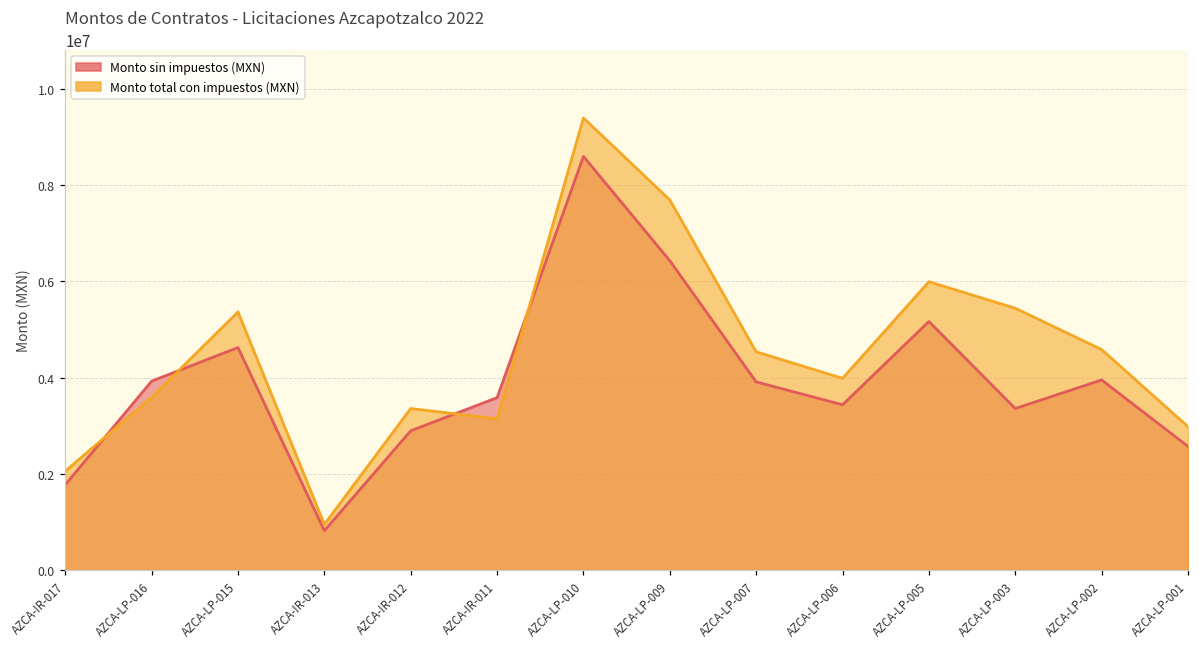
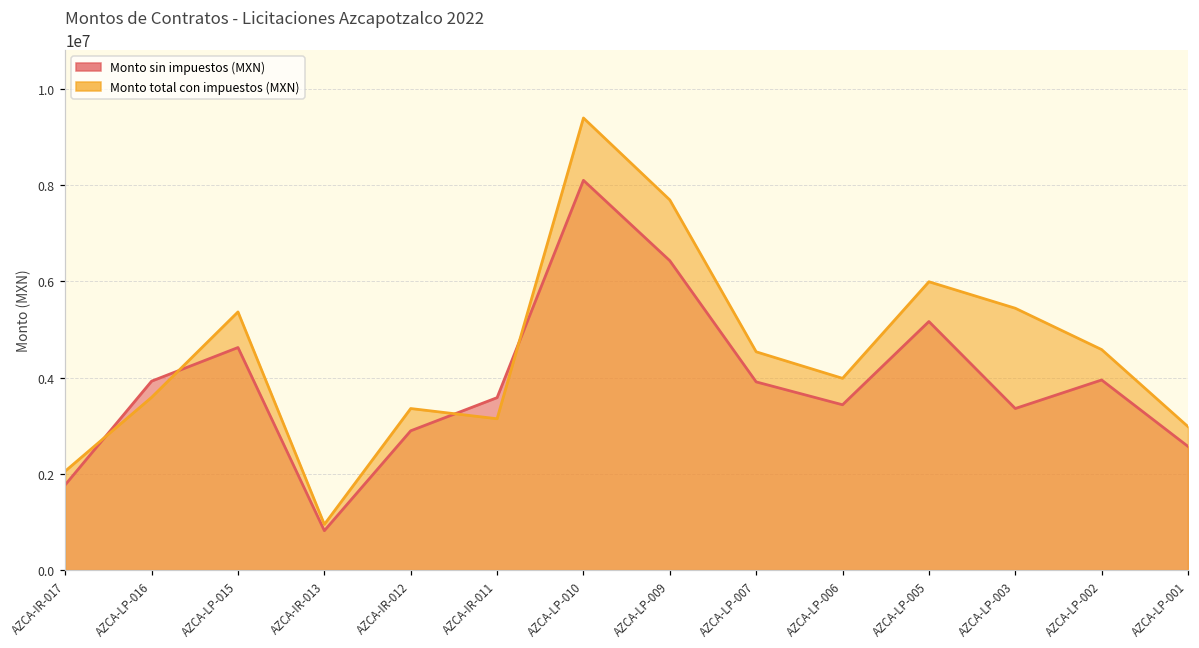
  {
    "Monto sin impuestos (MXN)": {
      "AZCA-IR-017": 1800000,
      "AZCA-LP-016": 3900000,
      "AZCA-LP-015": 4600000,
      "AZCA-IR-013": 800000,
      "AZCA-IR-012": 2900000,
      "AZCA-IR-011": 3600000,
-     "AZCA-LP-010": 8600000,
+     "AZCA-LP-010": 8100000,
      "AZCA-LP-009": 6400000,
      "AZCA-LP-007": 3900000,
      "AZCA-LP-006": 3400000,
      "AZCA-LP-005": 5200000,
      "AZCA-LP-003": 3400000,
      "AZCA-LP-002": 4000000,
      "AZCA-LP-001": 2600000
    },
    "Monto total con impuestos (MXN)": {
      "AZCA-IR-017": 2100000,
      "AZCA-LP-016": 3600000,
      "AZCA-LP-015": 5400000,
      "AZCA-IR-013": 900000,
      "AZCA-IR-012": 3400000,
      "AZCA-IR-011": 3100000,
      "AZCA-LP-010": 9400000,
      "AZCA-LP-009": 7700000,
      "AZCA-LP-007": 4500000,
      "AZCA-LP-006": 4000000,
      "AZCA-LP-005": 6000000,
      "AZCA-LP-003": 5400000,
      "AZCA-LP-002": 4600000,
      "AZCA-LP-001": 3000000
    }
  }
